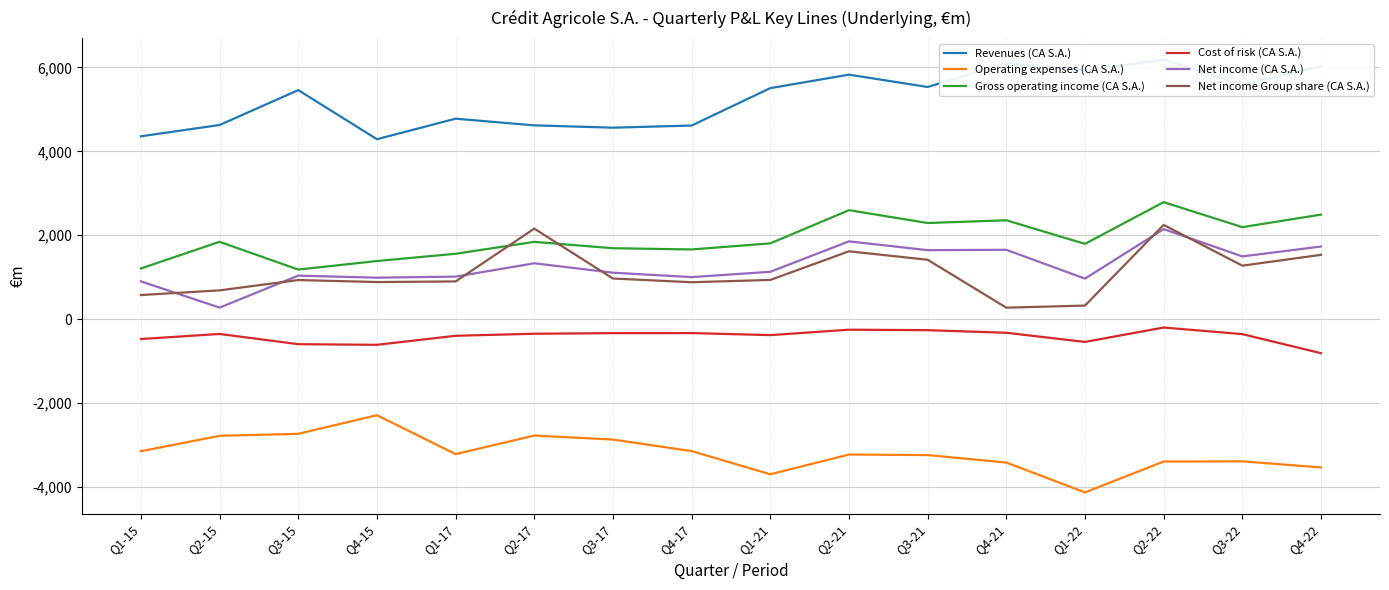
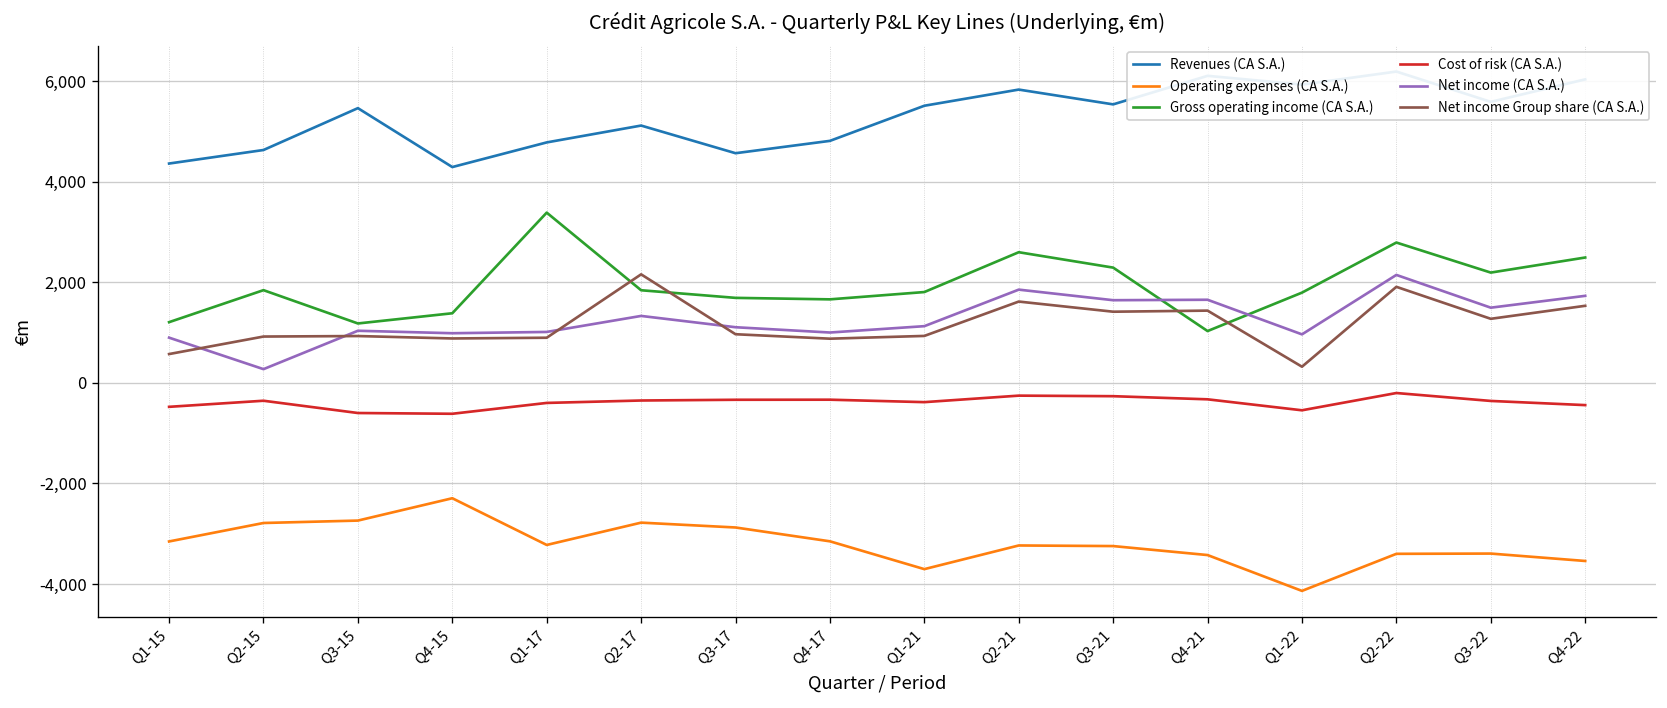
  {
    "Revenues (CA S.A.)": {
      "Q1-15": "4,400",
      "Q2-15": "4,600",
      "Q3-15": "5,500",
      "Q4-15": "4,300",
      "Q1-17": "4,800",
-     "Q2-17": "4,600",
+     "Q2-17": "5,100",
      "Q3-17": "4,600",
-     "Q4-17": "4,600",
+     "Q4-17": "4,800",
      "Q1-21": "5,500",
      "Q2-21": "5,800",
      "Q3-21": "5,500"
    },
    "Operating expenses (CA S.A.)": {
      "Q1-15": "-3,200",
      "Q2-15": "-2,800",
      "Q3-15": "-2,700",
      "Q4-15": "-2,300",
      "Q1-17": "-3,200",
      "Q2-17": "-2,800",
      "Q3-17": "-2,900",
      "Q4-17": "-3,200",
      "Q1-21": "-3,700",
      "Q2-21": "-3,200",
      "Q3-21": "-3,200",
      "Q4-21": "-3,400",
      "Q1-22": "-4,100",
      "Q2-22": "-3,400",
      "Q3-22": "-3,400",
      "Q4-22": "-3,500"
    },
    "Gross operating income (CA S.A.)": {
      "Q1-15": "1,200",
      "Q2-15": "1,800",
      "Q3-15": "1,200",
      "Q4-15": "1,400",
-     "Q1-17": "1,600",
+     "Q1-17": "3,400",
      "Q2-17": "1,800",
      "Q3-17": "1,700",
      "Q4-17": "1,700",
      "Q1-21": "1,800",
      "Q2-21": "2,600",
      "Q3-21": "2,300",
-     "Q4-21": "2,400",
+     "Q4-21": "1,000",
      "Q1-22": "1,800",
      "Q2-22": "2,800",
      "Q3-22": "2,200",
      "Q4-22": "2,500"
    },
    "Cost of risk (CA S.A.)": {
      "Q1-15": "-500",
      "Q2-15": "-400",
      "Q3-15": "-600",
      "Q4-15": "-600",
      "Q1-17": "-400",
      "Q2-17": "-400",
      "Q3-17": "-300",
      "Q4-17": "-300",
      "Q1-21": "-400",
      "Q2-21": "-300",
      "Q3-21": "-300",
      "Q4-21": "-300",
      "Q1-22": "-500",
      "Q2-22": "-200",
      "Q3-22": "-400",
-     "Q4-22": "-800"
+     "Q4-22": "-400"
    },
    "Net income (CA S.A.)": {
      "Q1-15": "900",
      "Q2-15": "300",
      "Q3-15": "1,000",
      "Q4-15": "1,000",
      "Q1-17": "1,000",
      "Q2-17": "1,300",
      "Q3-17": "1,100",
      "Q4-17": "1,000",
      "Q1-21": "1,100",
      "Q2-21": "1,900",
      "Q3-21": "1,600",
      "Q4-21": "1,700",
      "Q1-22": "1,000",
      "Q2-22": "2,100",
      "Q3-22": "1,500",
      "Q4-22": "1,700"
    },
    "Net income Group share (CA S.A.)": {
      "Q1-15": "600",
-     "Q2-15": "700",
+     "Q2-15": "900",
      "Q3-15": "900",
      "Q4-15": "900",
      "Q1-17": "900",
      "Q2-17": "2,200",
      "Q3-17": "1,000",
      "Q4-17": "900",
      "Q1-21": "900",
      "Q2-21": "1,600",
      "Q3-21": "1,400",
-     "Q4-21": "300",
+     "Q4-21": "1,400",
      "Q1-22": "300",
-     "Q2-22": "2,200",
+     "Q2-22": "1,900",
      "Q3-22": "1,300",
      "Q4-22": "1,500"
    }
  }
